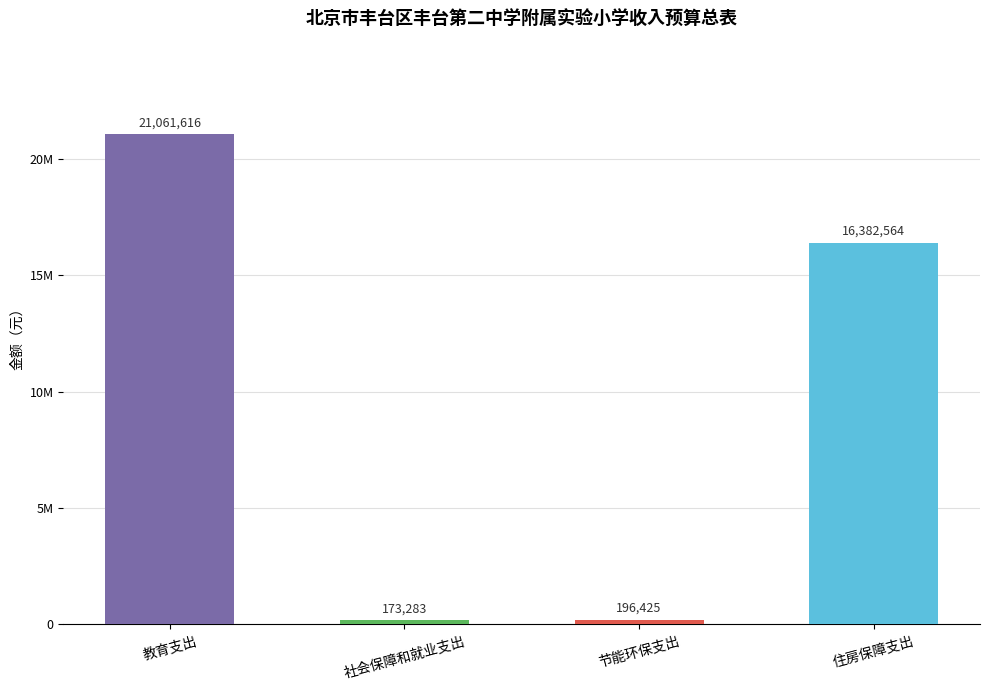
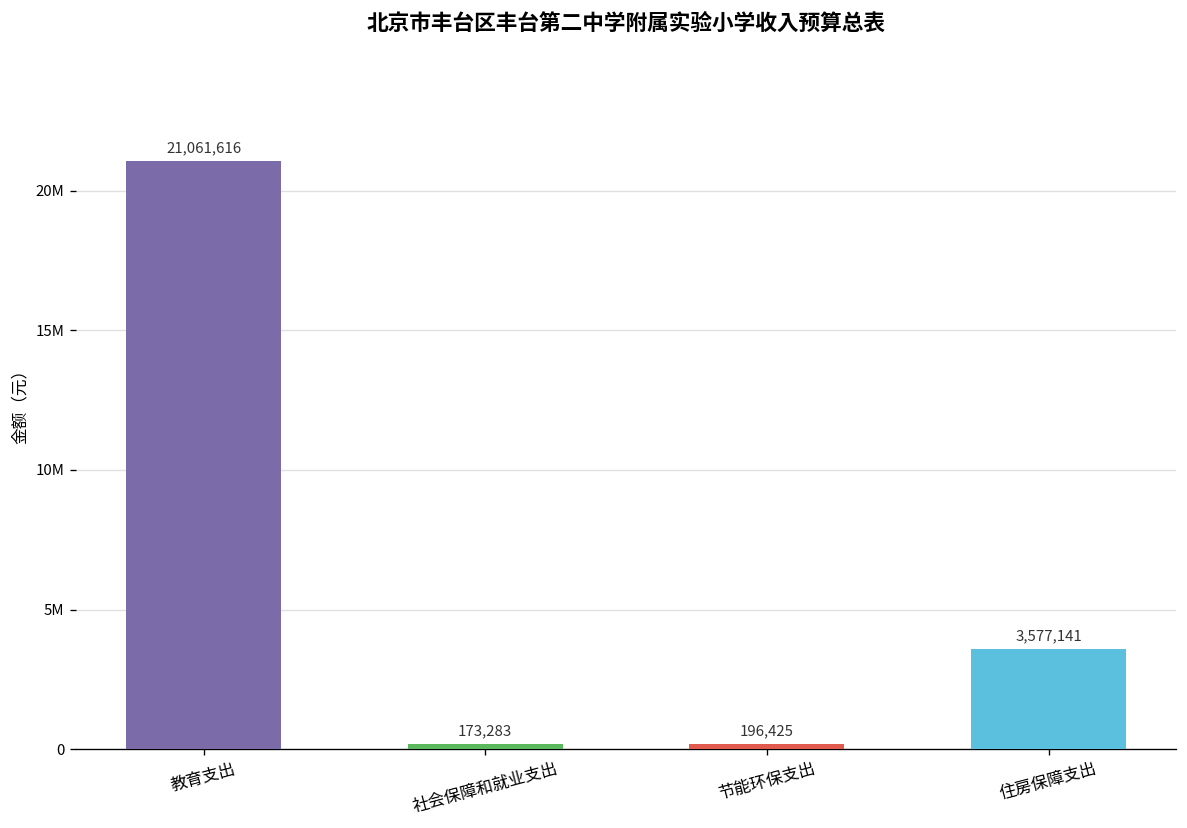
  {
    "教育支出": "21,061,616",
    "社会保障和就业支出": "173,283",
    "节能环保支出": "196,425",
-   "住房保障支出": "16,382,564"
+   "住房保障支出": "3,577,141"
  }
